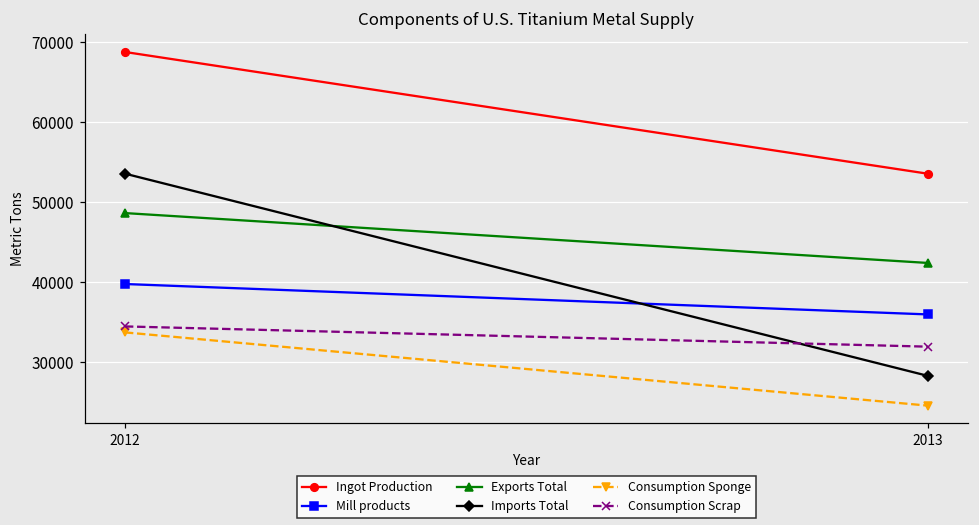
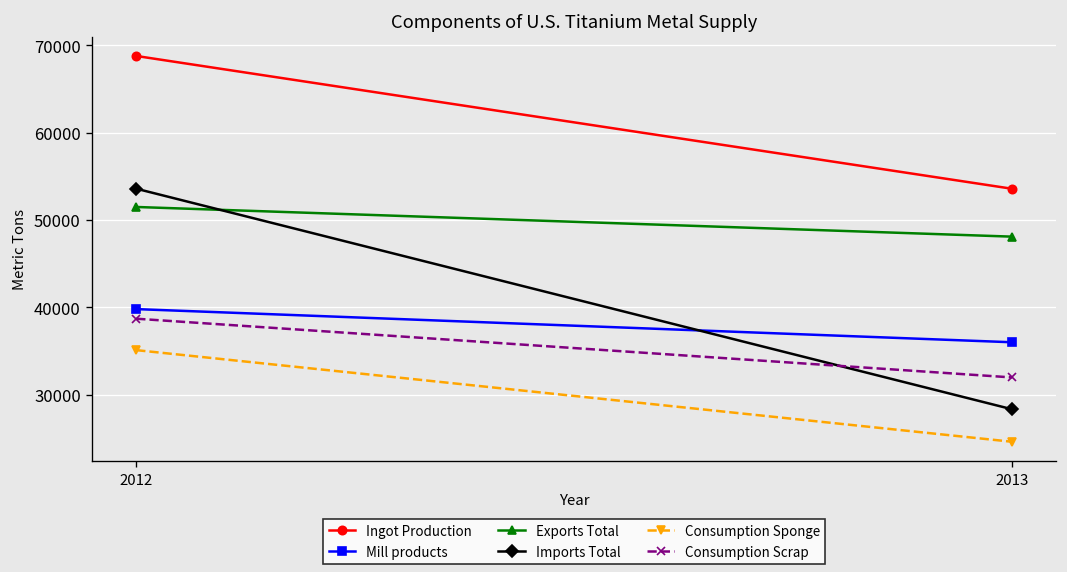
  {
    "Ingot Production": {
      "2012": 69000,
      "2013": 54000
    },
    "Mill products": {
      "2012": 40000,
      "2013": 36000
    },
    "Exports Total": {
-     "2012": 49000,
-     "2013": 42000
+     "2012": 52000,
+     "2013": 48000
    },
    "Imports Total": {
      "2012": 54000,
      "2013": 28000
    },
    "Consumption Sponge": {
-     "2012": 34000,
+     "2012": 35000,
      "2013": 25000
    },
    "Consumption Scrap": {
-     "2012": 35000,
+     "2012": 39000,
      "2013": 32000
    }
  }
